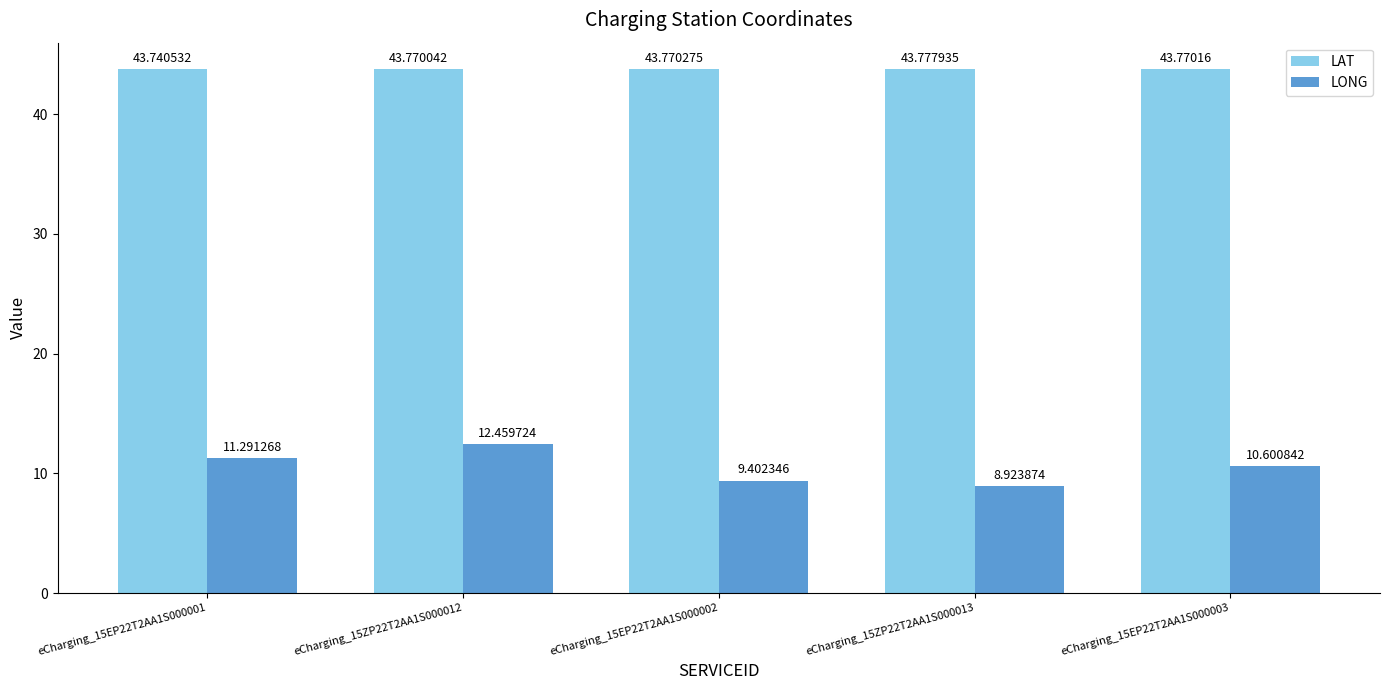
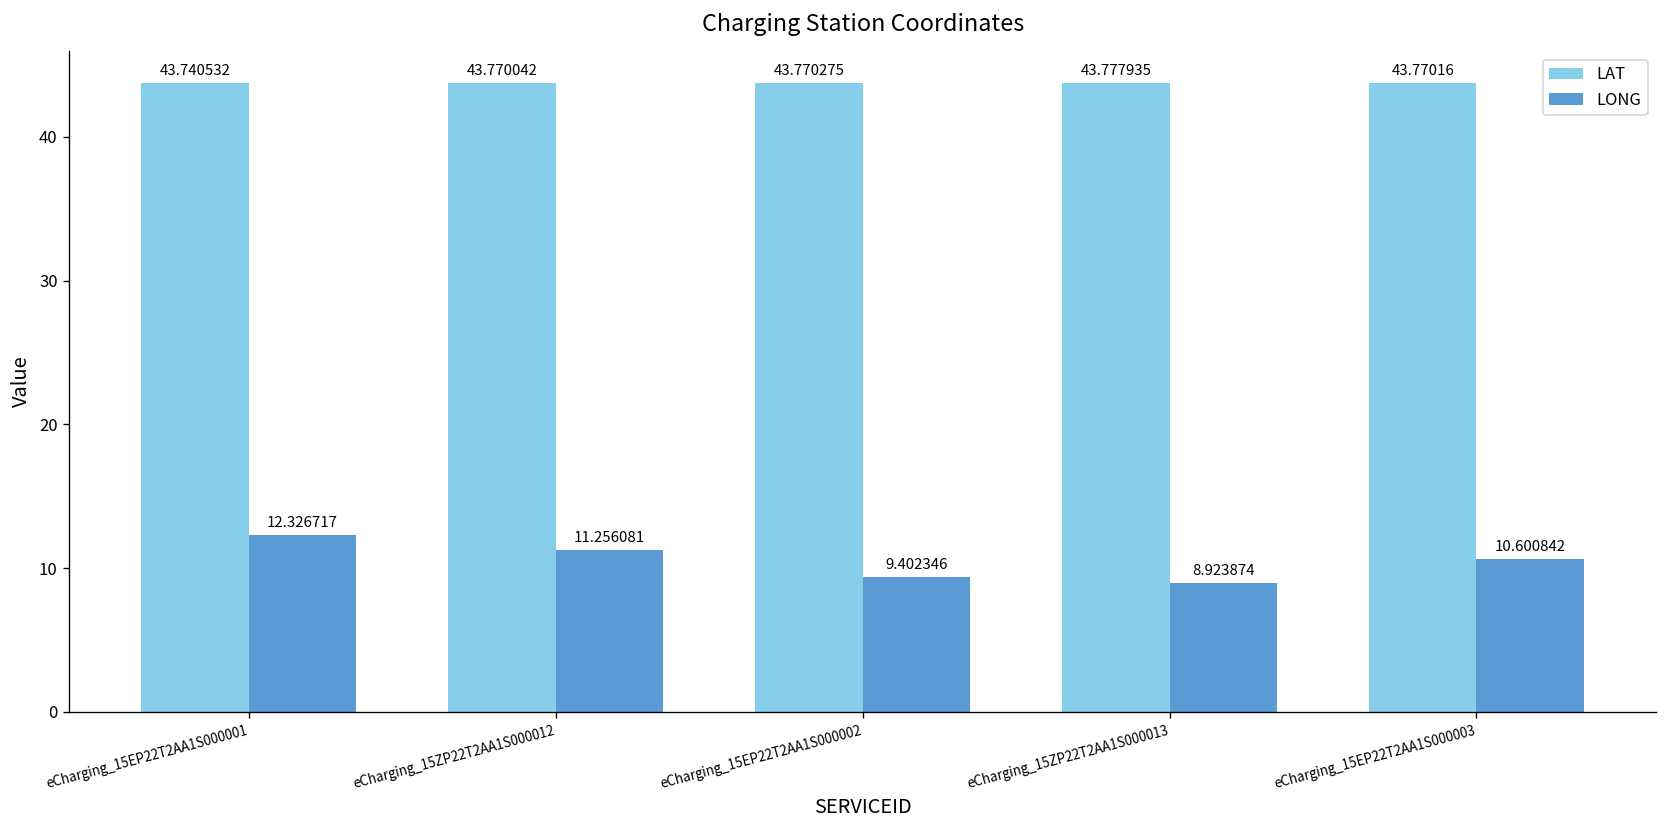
  {
    "LAT": {
      "eCharging_15EP22T2AA1S000001": 43.740532,
      "eCharging_15ZP22T2AA1S000012": 43.770042,
      "eCharging_15EP22T2AA1S000002": 43.770275,
      "eCharging_15ZP22T2AA1S000013": 43.777935,
      "eCharging_15EP22T2AA1S000003": 43.77016
    },
    "LONG": {
-     "eCharging_15EP22T2AA1S000001": 11.291268,
-     "eCharging_15ZP22T2AA1S000012": 12.459724,
+     "eCharging_15EP22T2AA1S000001": 12.326717,
+     "eCharging_15ZP22T2AA1S000012": 11.256081,
      "eCharging_15EP22T2AA1S000002": 9.402346,
      "eCharging_15ZP22T2AA1S000013": 8.923874,
      "eCharging_15EP22T2AA1S000003": 10.600842
    }
  }
